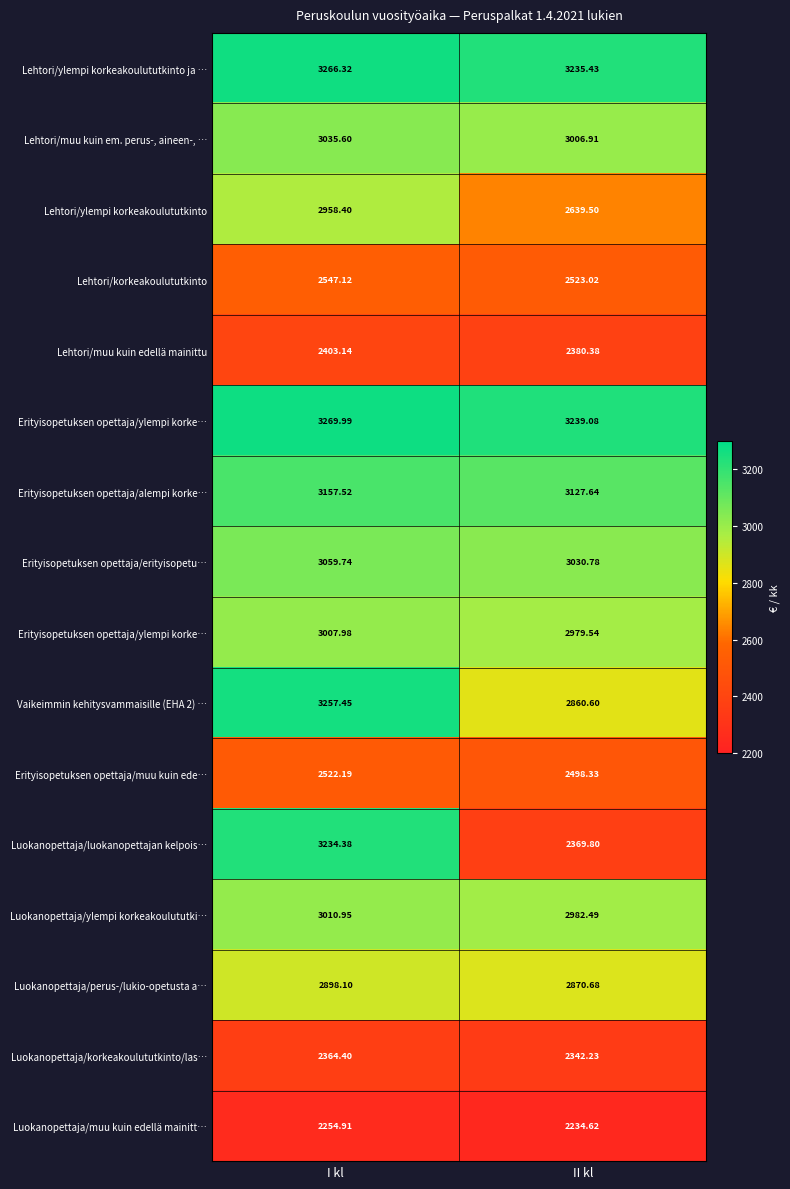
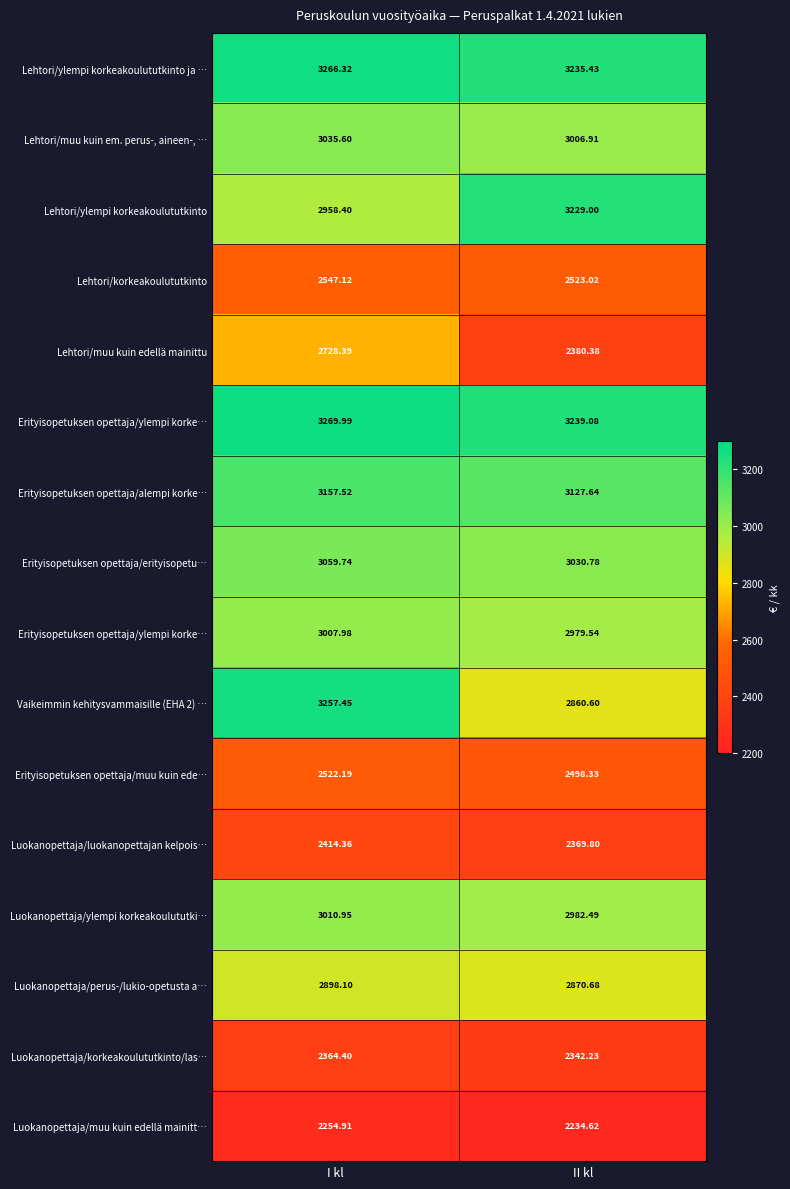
  {
    "Lehtori/ylempi korkeakoulututkinto ja …": {
      "I kl": 3266.32,
      "II kl": 3235.43
    },
    "Lehtori/muu kuin em. perus-, aineen-, …": {
      "I kl": 3035.60,
      "II kl": 3006.91
    },
    "Lehtori/ylempi korkeakoulututkinto": {
      "I kl": 2958.40,
-     "II kl": 2639.50
+     "II kl": 3229.00
    },
    "Lehtori/korkeakoulututkinto": {
      "I kl": 2547.12,
      "II kl": 2523.02
    },
    "Lehtori/muu kuin edellä mainittu": {
-     "I kl": 2403.14,
+     "I kl": 2728.39,
      "II kl": 2380.38
    },
    "Erityisopetuksen opettaja/alempi korke…": {
      "I kl": 3157.52,
      "II kl": 3127.64
    },
    "Erityisopetuksen opettaja/erityisopetu…": {
      "I kl": 3059.74,
      "II kl": 3030.78
    },
    "Vaikeimmin kehitysvammaisille (EHA 2) …": {
      "I kl": 3257.45,
      "II kl": 2860.60
    },
    "Erityisopetuksen opettaja/muu kuin ede…": {
      "I kl": 2522.19,
      "II kl": 2498.33
    },
    "Luokanopettaja/luokanopettajan kelpois…": {
-     "I kl": 3234.38,
+     "I kl": 2414.36,
      "II kl": 2369.80
    },
    "Luokanopettaja/ylempi korkeakoulututki…": {
      "I kl": 3010.95,
      "II kl": 2982.49
    },
    "Luokanopettaja/perus-/lukio-opetusta a…": {
      "I kl": 2898.10,
      "II kl": 2870.68
    },
    "Luokanopettaja/korkeakoulututkinto/las…": {
      "I kl": 2364.40,
      "II kl": 2342.23
    },
    "Luokanopettaja/muu kuin edellä mainitt…": {
      "I kl": 2254.91,
      "II kl": 2234.62
    }
  }
